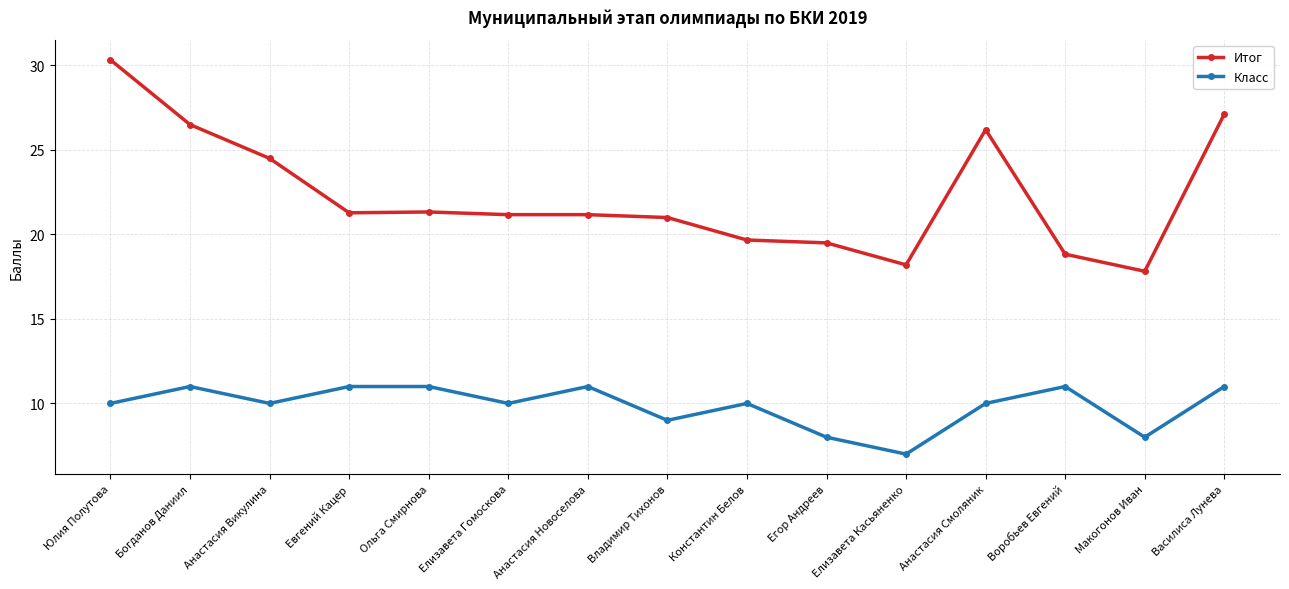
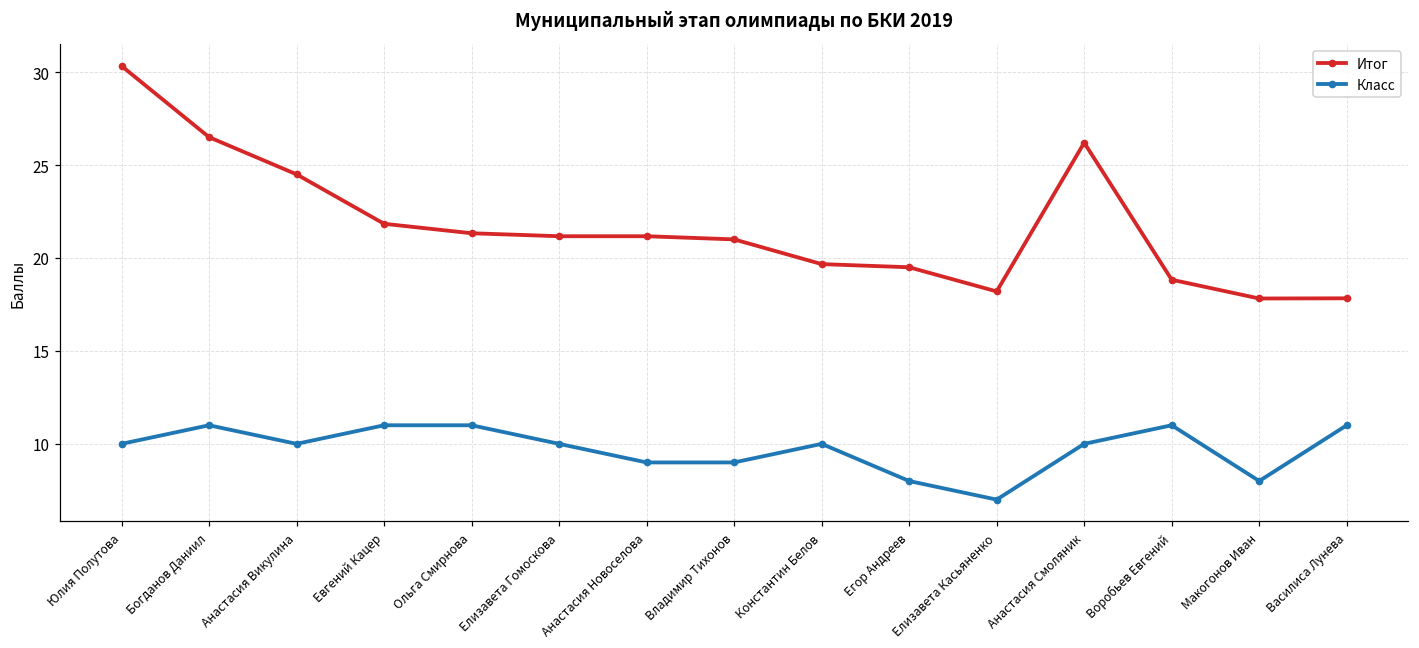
  {
    "Итог": {
      "Юлия Полутова": 30.3,
      "Богданов Даниил": 26.5,
      "Анастасия Викулина": 24.5,
-     "Евгений Кацер": 21.3,
+     "Евгений Кацер": 21.8,
      "Ольга Смирнова": 21.3,
      "Елизавета Гомоскова": 21.2,
      "Анастасия Новоселова": 21.2,
      "Владимир Тихонов": 21.0,
      "Константин Белов": 19.7,
      "Егор Андреев": 19.5,
      "Елизавета Касьяненко": 18.2,
      "Анастасия Смоляник": 26.2,
      "Воробьев Евгений": 18.8,
      "Макогонов Иван": 17.8,
-     "Василиса Лунева": 27.1
+     "Василиса Лунева": 17.8
    },
    "Класс": {
      "Юлия Полутова": 10,
      "Богданов Даниил": 11,
      "Анастасия Викулина": 10,
      "Евгений Кацер": 11,
      "Ольга Смирнова": 11,
      "Елизавета Гомоскова": 10,
-     "Анастасия Новоселова": 11,
+     "Анастасия Новоселова": 9,
      "Владимир Тихонов": 9,
      "Константин Белов": 10,
      "Егор Андреев": 8,
      "Елизавета Касьяненко": 7,
      "Анастасия Смоляник": 10,
      "Воробьев Евгений": 11,
      "Макогонов Иван": 8,
      "Василиса Лунева": 11
    }
  }
